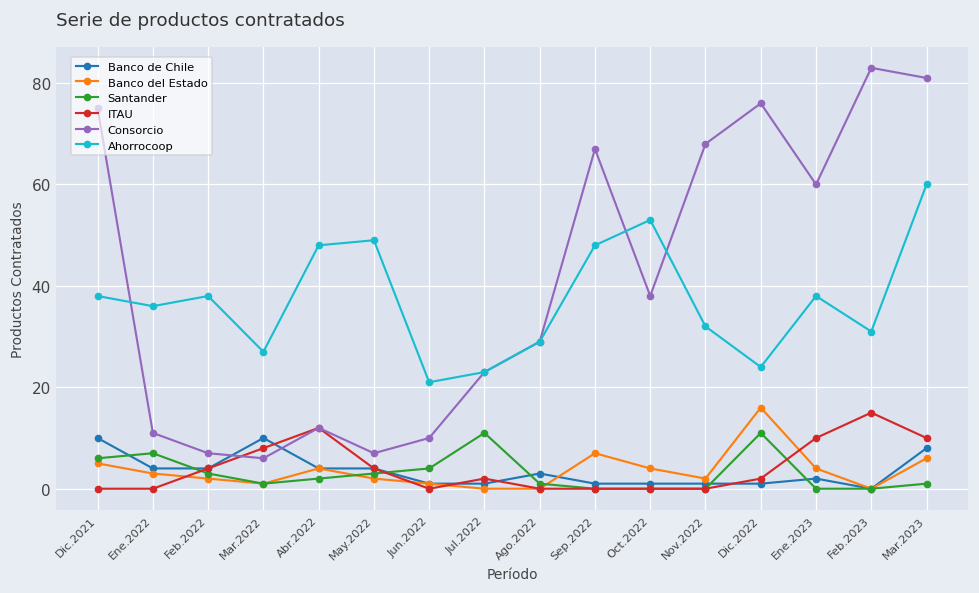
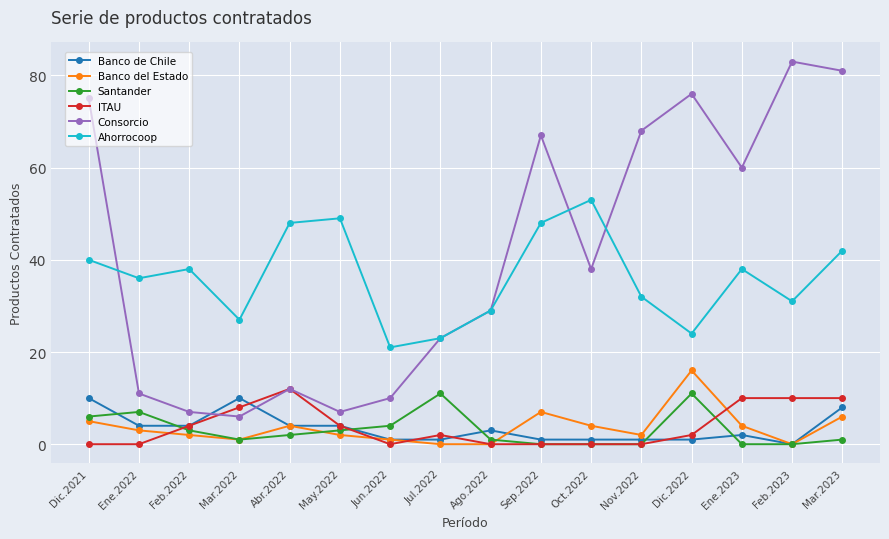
  {
    "Banco de Chile": {
      "Dic.2021": 10,
      "Ene.2022": 4,
      "Mar.2022": 10,
      "Jul.2022": 1,
      "Ago.2022": 3,
      "Sep.2022": 1,
      "Oct.2022": 1,
      "Nov.2022": 1,
      "Dic.2022": 1,
      "Ene.2023": 2,
      "Mar.2023": 8
    },
    "Banco del Estado": {
      "Dic.2021": 5,
      "Ene.2022": 3,
      "Feb.2022": 2,
      "May.2022": 2,
      "Jul.2022": 0,
      "Sep.2022": 7,
      "Oct.2022": 4,
      "Nov.2022": 2,
      "Dic.2022": 16,
      "Ene.2023": 4,
      "Mar.2023": 6
    },
    "Santander": {
      "Dic.2021": 6,
      "Ene.2022": 7,
      "Feb.2022": 3,
      "Abr.2022": 2,
      "May.2022": 3,
      "Jun.2022": 4,
      "Jul.2022": 11,
      "Ago.2022": 1,
      "Dic.2022": 11,
      "Ene.2023": 0,
      "Mar.2023": 1
    },
    "ITAU": {
      "Dic.2021": 0,
      "Ene.2022": 0,
      "Mar.2022": 8,
      "Jun.2022": 0,
      "Jul.2022": 2,
      "Dic.2022": 2,
      "Ene.2023": 10,
-     "Feb.2023": 15,
+     "Feb.2023": 10,
      "Mar.2023": 10
    },
    "Consorcio": {
      "Ene.2022": 11,
      "Feb.2022": 7,
      "Mar.2022": 6,
      "May.2022": 7,
      "Jun.2022": 10,
      "Sep.2022": 67,
      "Oct.2022": 38,
      "Nov.2022": 68,
      "Dic.2022": 76,
      "Ene.2023": 60,
      "Feb.2023": 83,
      "Mar.2023": 81
    },
    "Ahorrocoop": {
-     "Dic.2021": 38,
+     "Dic.2021": 40,
      "Ene.2022": 36,
      "Feb.2022": 38,
      "Mar.2022": 27,
      "Abr.2022": 48,
      "May.2022": 49,
      "Jun.2022": 21,
      "Sep.2022": 48,
      "Oct.2022": 53,
      "Nov.2022": 32,
      "Dic.2022": 24,
      "Ene.2023": 38,
      "Feb.2023": 31,
-     "Mar.2023": 60
+     "Mar.2023": 42
    }
  }
